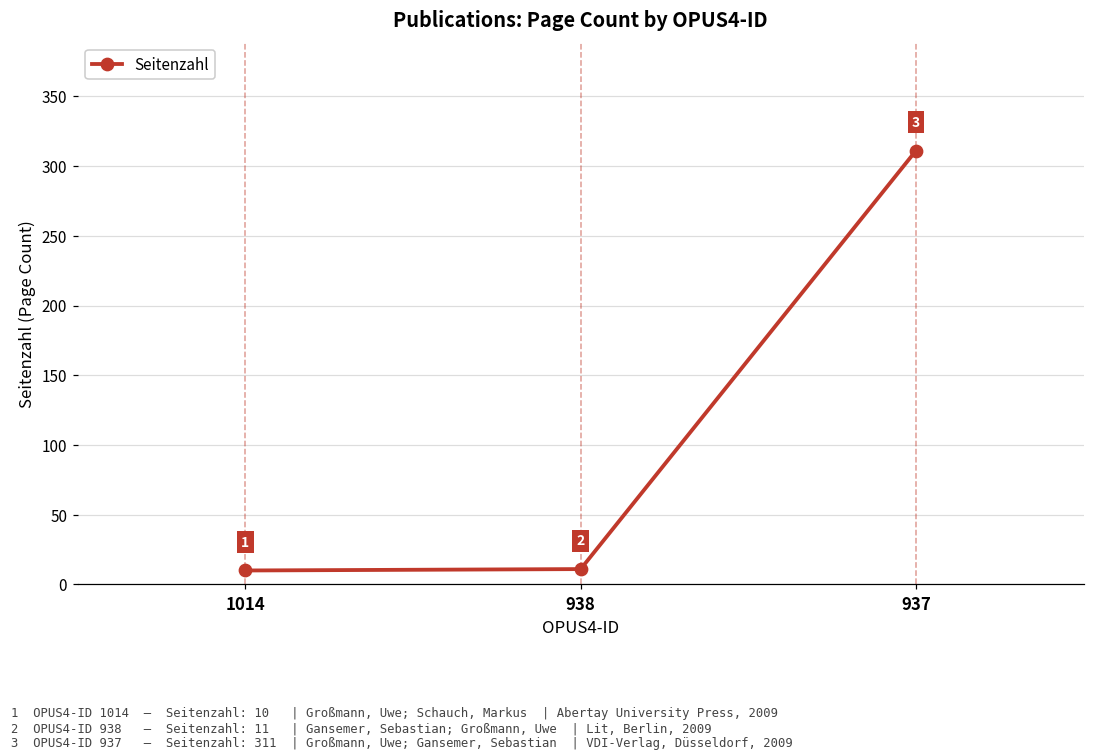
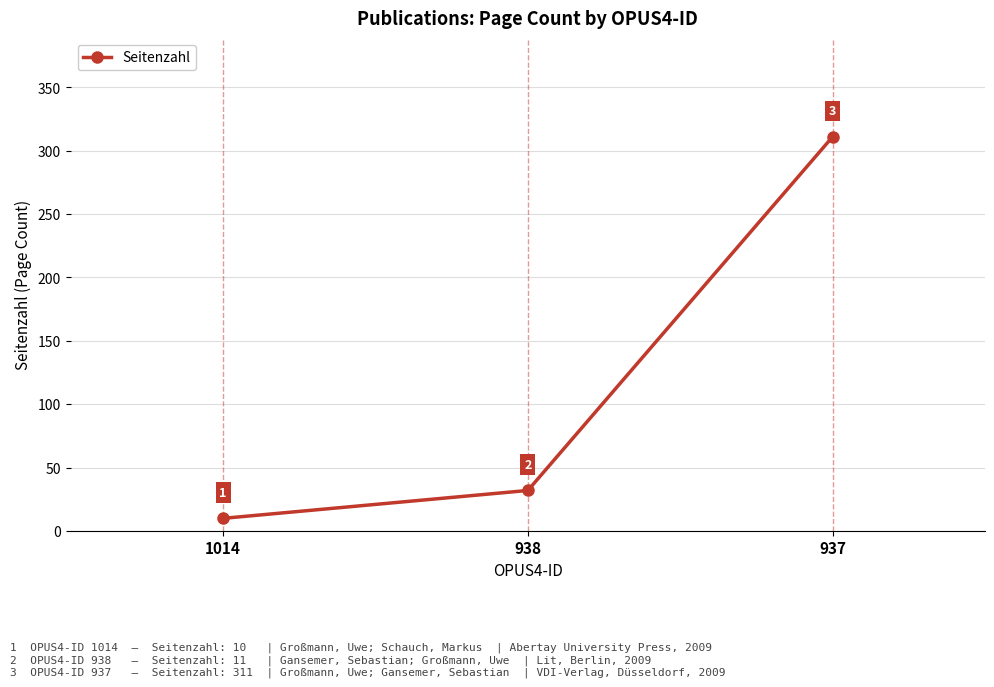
  {
-   "938": 11
+   "938": 32
  }
